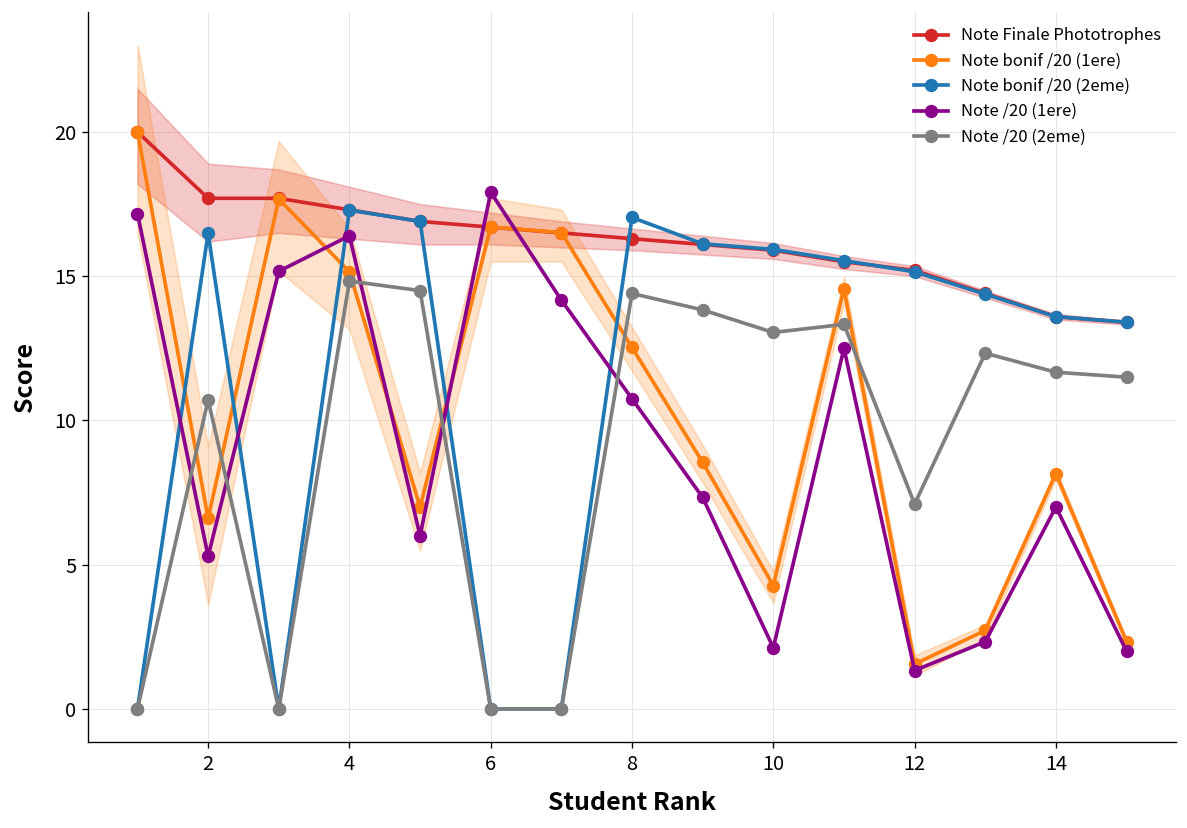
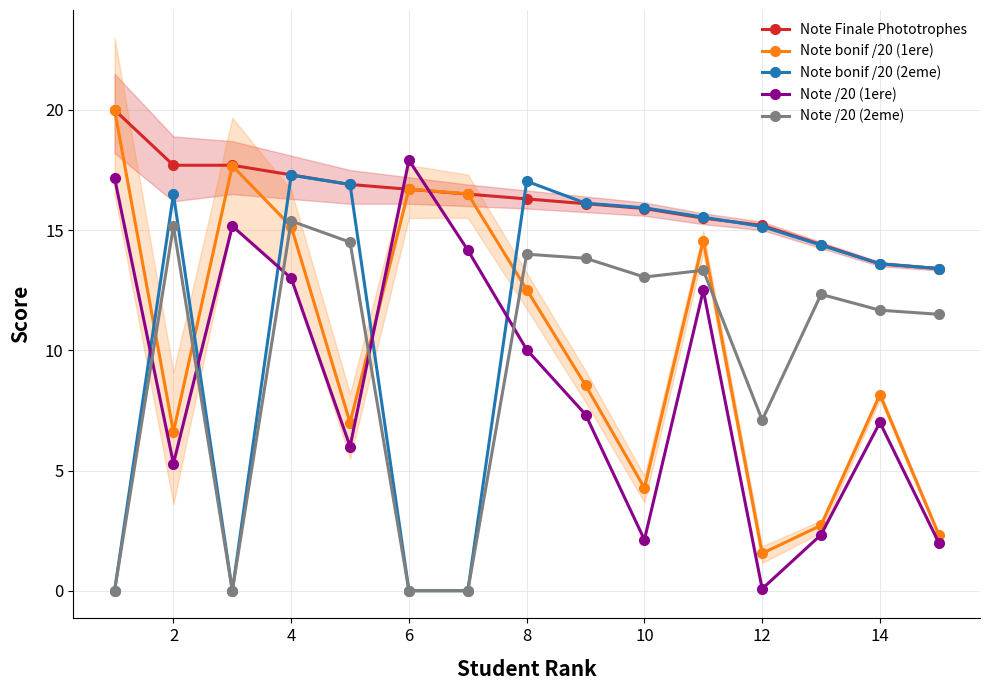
  {
    "Note bonif /20 (2eme)": {
      "2": 16.5,
      "8": 17.0
    },
    "Note /20 (1ere)": {
      "2": 5.3,
-     "4": 16.4,
+     "4": 13.0,
      "6": 17.9,
-     "8": 10.8,
+     "8": 10.0,
      "10": 2.1,
-     "12": 1.3,
+     "12": 0.1,
      "14": 7.0
    },
    "Note /20 (2eme)": {
-     "2": 10.7,
-     "4": 14.8,
-     "8": 14.4,
+     "2": 15.2,
+     "4": 15.4,
+     "8": 14.0,
      "10": 13.1,
      "12": 7.1,
      "14": 11.7
    }
  }
